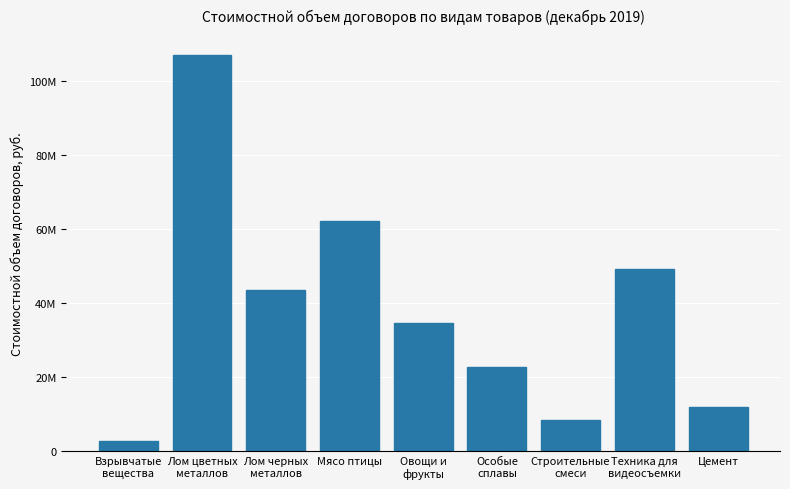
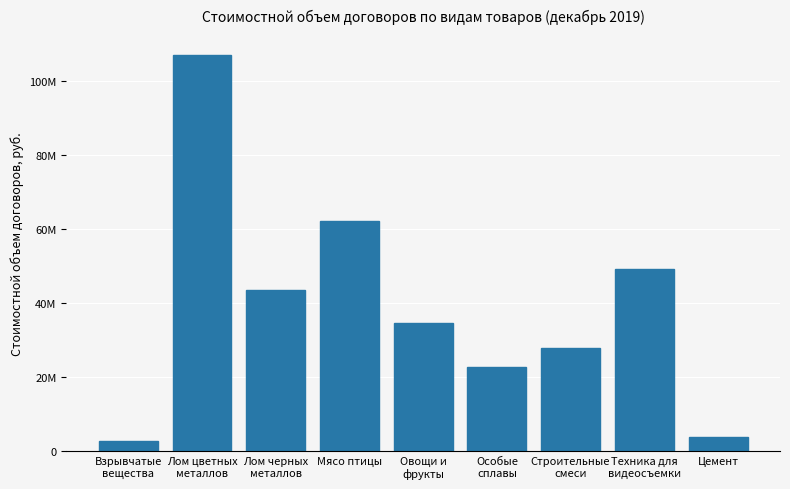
  {
    "Взрывчатые вещества": 3000000,
    "Лом цветных металлов": 107000000,
    "Лом черных металлов": 43000000,
    "Мясо птицы": 62000000,
    "Овощи и фрукты": 35000000,
    "Особые сплавы": 23000000,
-   "Строительные смеси": 8000000,
+   "Строительные смеси": 28000000,
    "Техника для видеосъемки": 49000000,
-   "Цемент": 12000000
+   "Цемент": 4000000
  }
